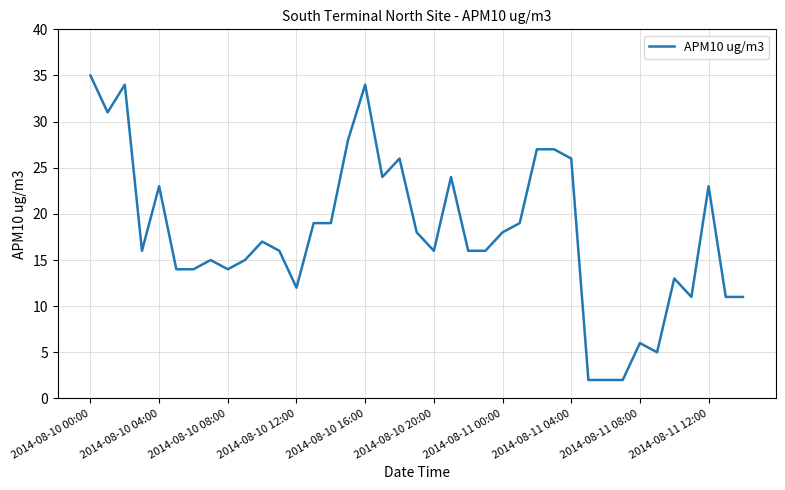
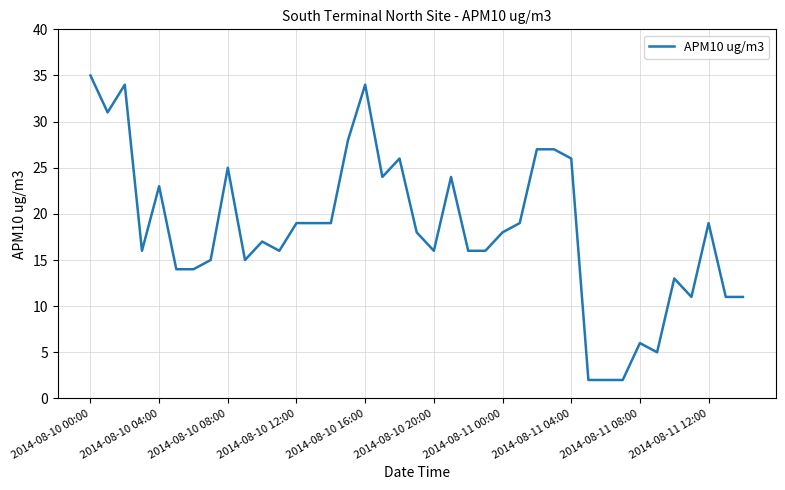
  {
    "2014-08-10 00:00": 35,
    "2014-08-10 04:00": 23,
-   "2014-08-10 08:00": 14,
-   "2014-08-10 12:00": 12,
+   "2014-08-10 08:00": 25,
+   "2014-08-10 12:00": 19,
    "2014-08-10 16:00": 34,
    "2014-08-10 20:00": 16,
    "2014-08-11 00:00": 18,
    "2014-08-11 04:00": 26,
    "2014-08-11 08:00": 6,
-   "2014-08-11 12:00": 23
+   "2014-08-11 12:00": 19
  }
